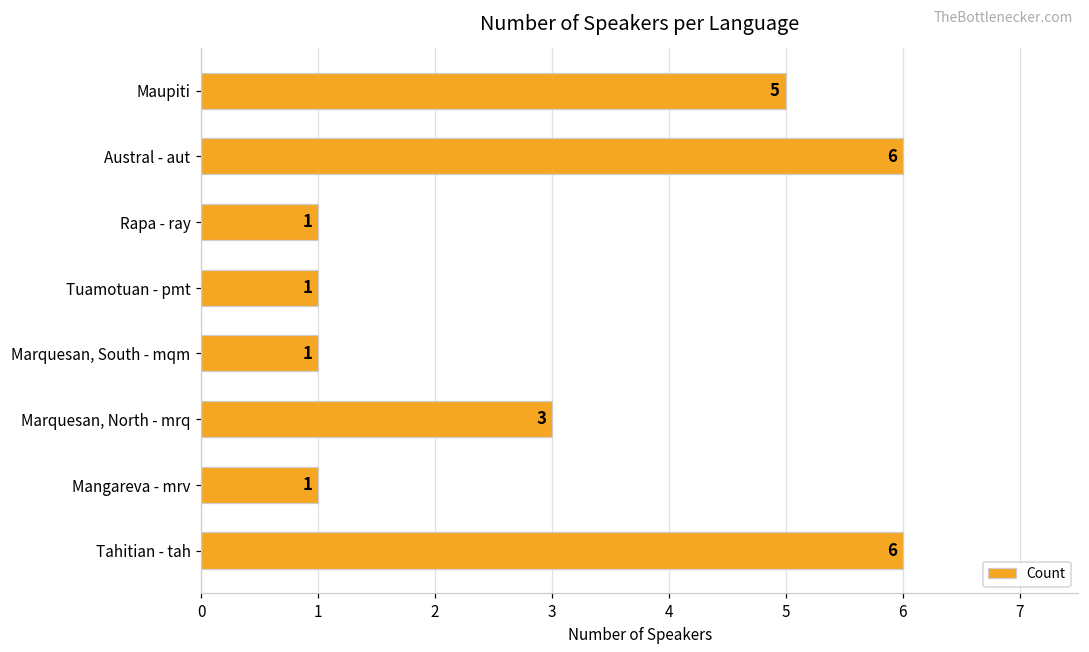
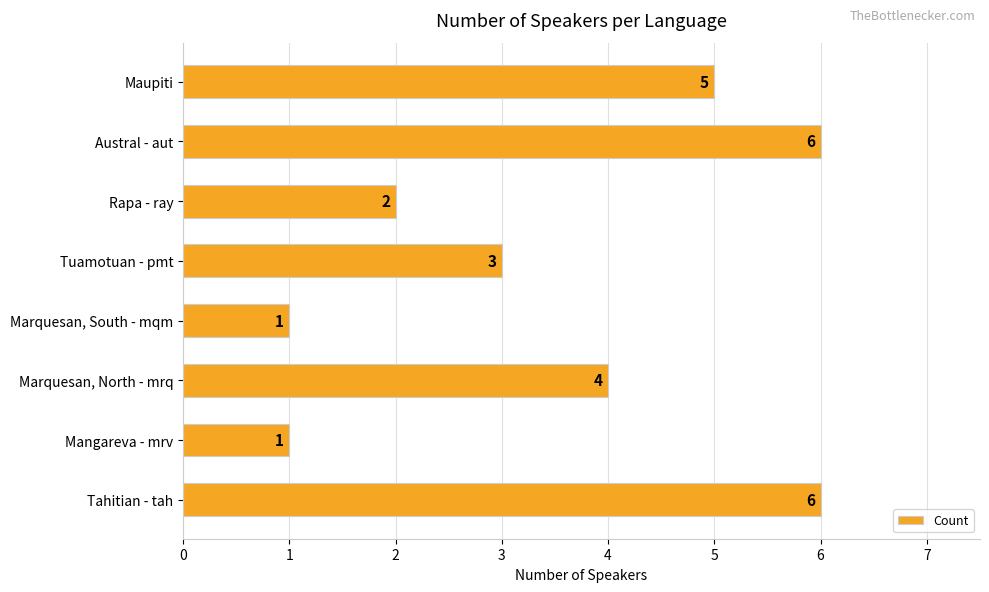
  {
    "Maupiti": 5,
    "Austral - aut": 6,
-   "Rapa - ray": 1,
-   "Tuamotuan - pmt": 1,
+   "Rapa - ray": 2,
+   "Tuamotuan - pmt": 3,
    "Marquesan, South - mqm": 1,
-   "Marquesan, North - mrq": 3,
+   "Marquesan, North - mrq": 4,
    "Mangareva - mrv": 1,
    "Tahitian - tah": 6
  }
